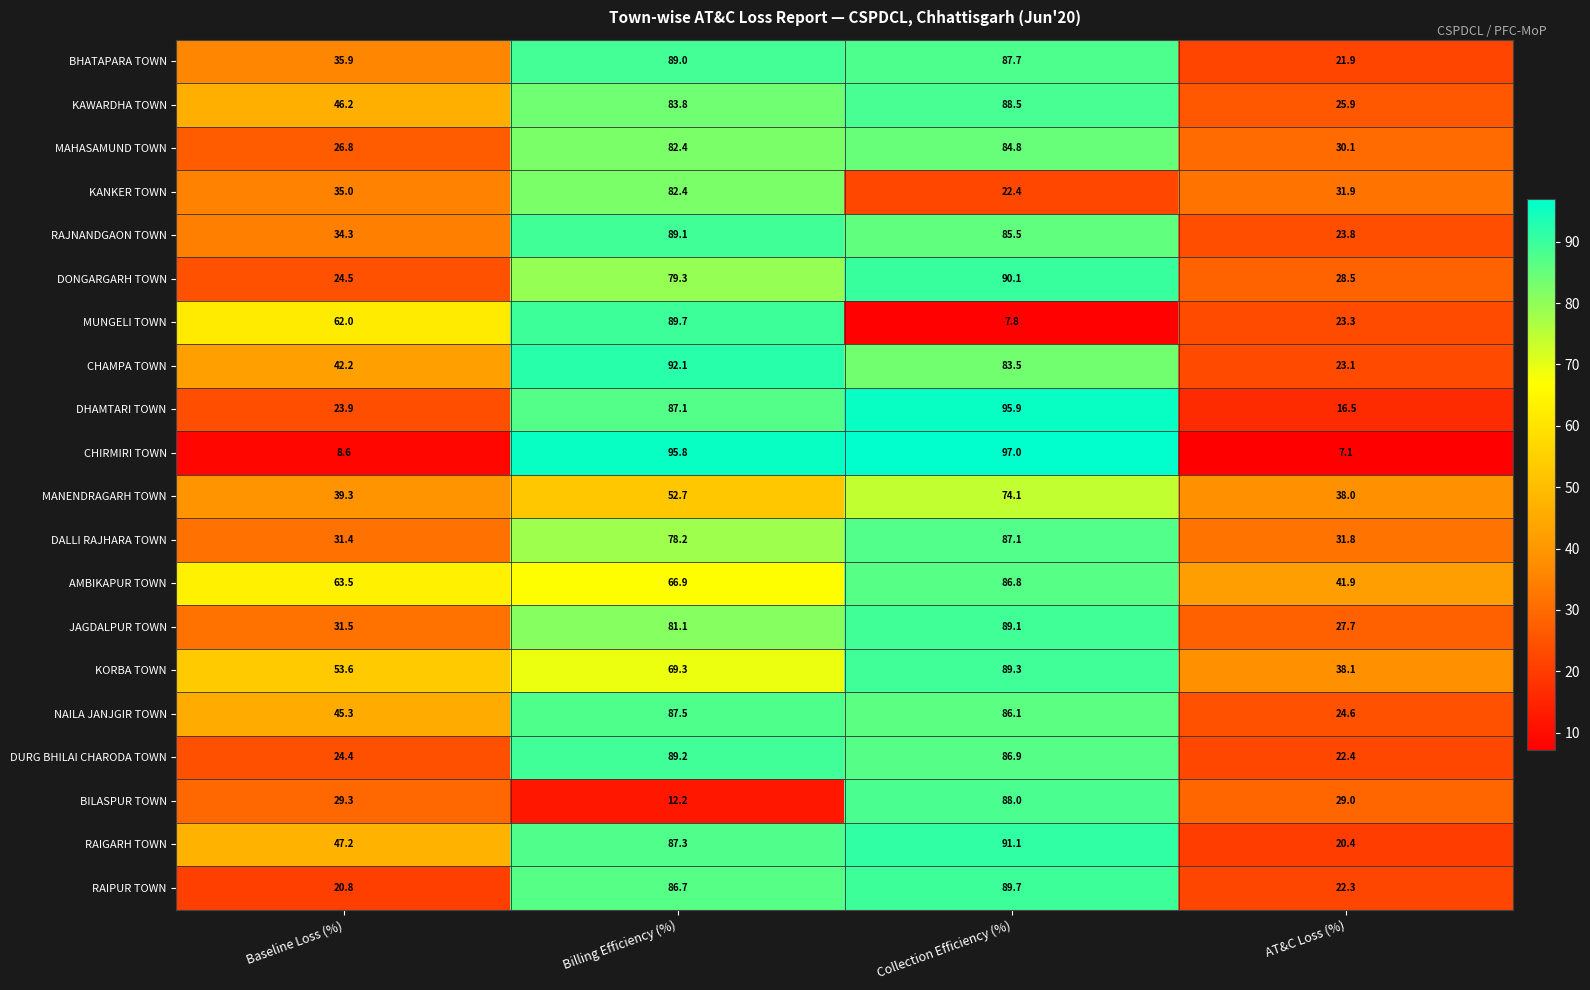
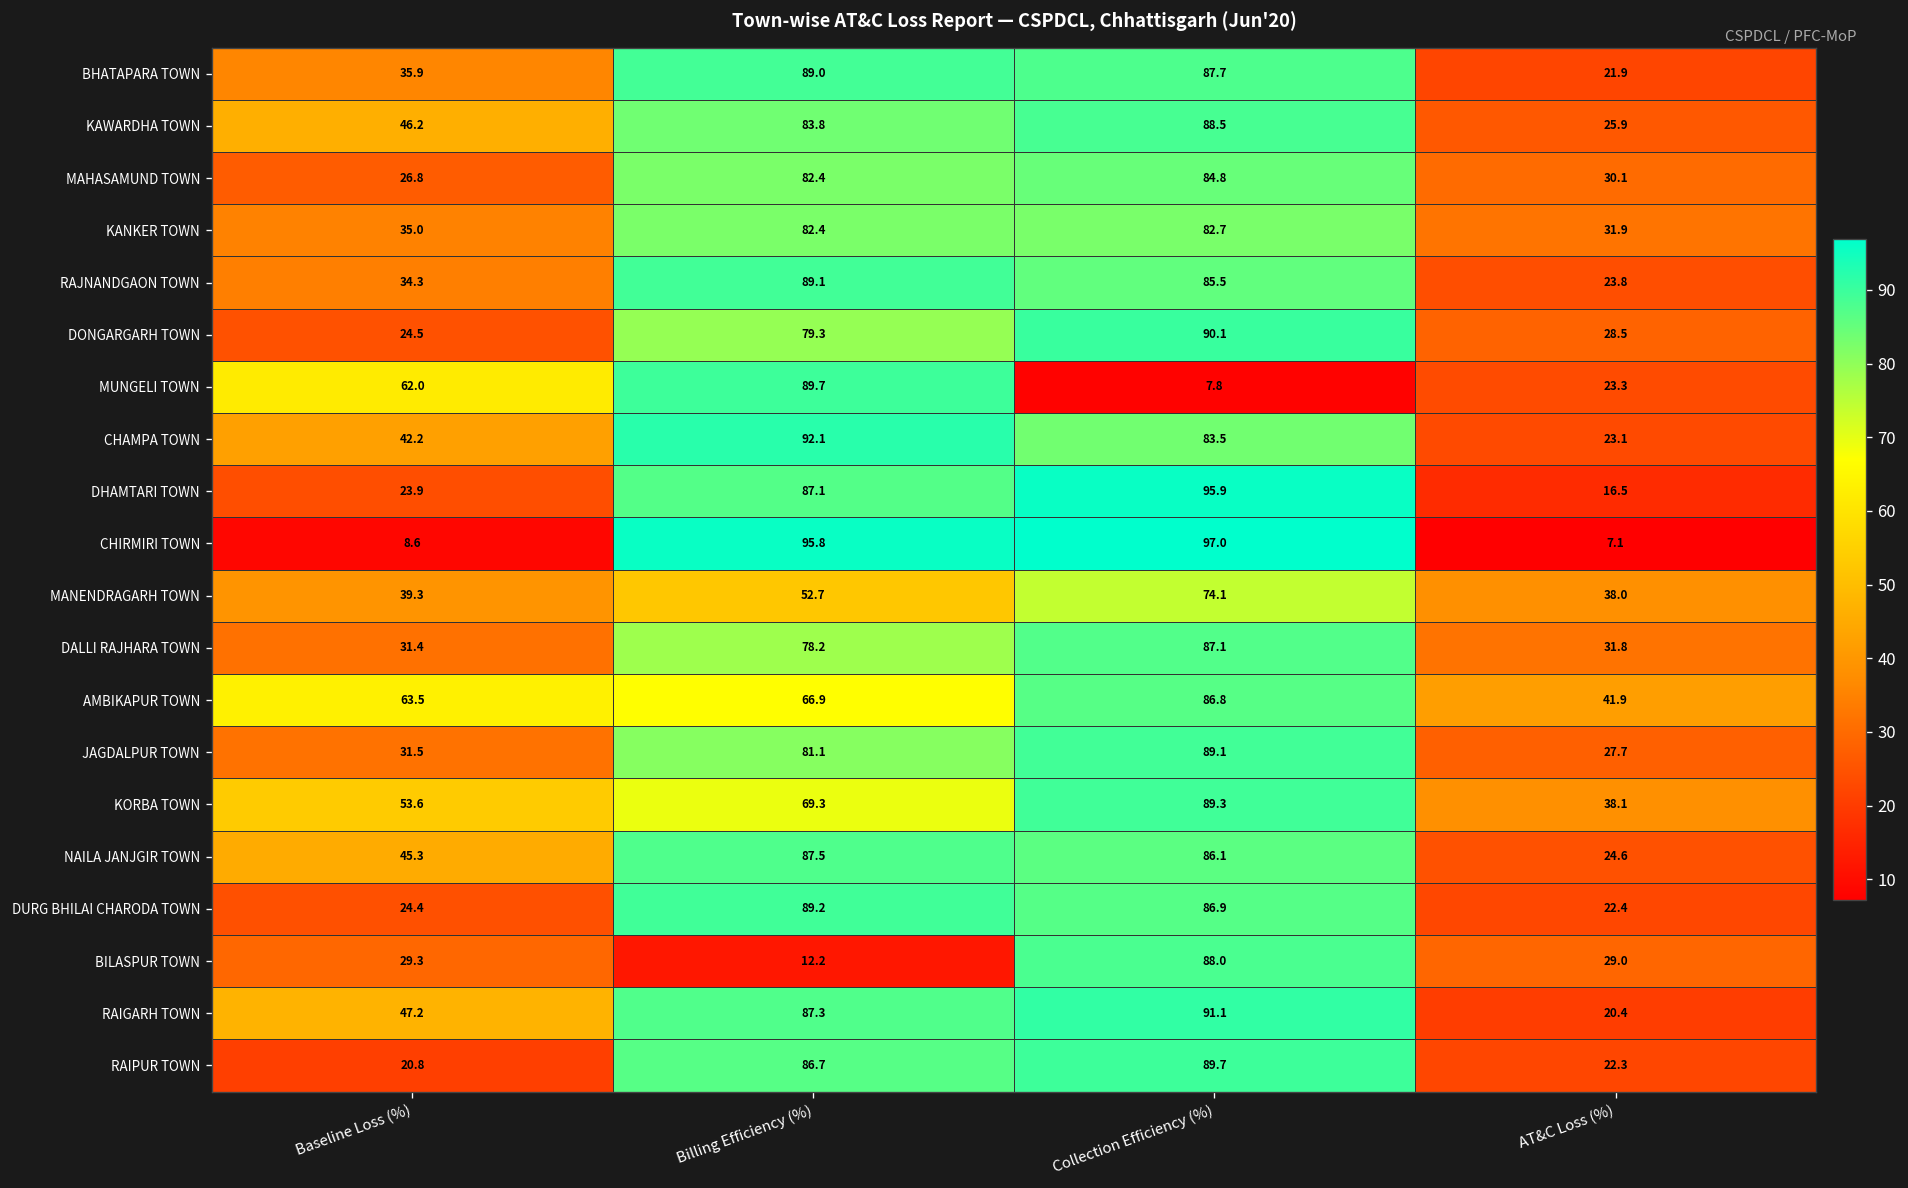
  {
    "BHATAPARA TOWN": {
      "Baseline Loss (%)": 35.9,
      "Billing Efficiency (%)": 89.0,
      "Collection Efficiency (%)": 87.7,
      "AT&C Loss (%)": 21.9
    },
    "KAWARDHA TOWN": {
      "Baseline Loss (%)": 46.2,
      "Billing Efficiency (%)": 83.8,
      "Collection Efficiency (%)": 88.5,
      "AT&C Loss (%)": 25.9
    },
    "MAHASAMUND TOWN": {
      "Baseline Loss (%)": 26.8,
      "Billing Efficiency (%)": 82.4,
      "Collection Efficiency (%)": 84.8,
      "AT&C Loss (%)": 30.1
    },
    "KANKER TOWN": {
      "Baseline Loss (%)": 35.0,
      "Billing Efficiency (%)": 82.4,
-     "Collection Efficiency (%)": 22.4,
+     "Collection Efficiency (%)": 82.7,
      "AT&C Loss (%)": 31.9
    },
    "RAJNANDGAON TOWN": {
      "Baseline Loss (%)": 34.3,
      "Billing Efficiency (%)": 89.1,
      "Collection Efficiency (%)": 85.5,
      "AT&C Loss (%)": 23.8
    },
    "DONGARGARH TOWN": {
      "Baseline Loss (%)": 24.5,
      "Billing Efficiency (%)": 79.3,
      "Collection Efficiency (%)": 90.1,
      "AT&C Loss (%)": 28.5
    },
    "MUNGELI TOWN": {
      "Baseline Loss (%)": 62.0,
      "Billing Efficiency (%)": 89.7,
      "Collection Efficiency (%)": 7.8,
      "AT&C Loss (%)": 23.3
    },
    "CHAMPA TOWN": {
      "Baseline Loss (%)": 42.2,
      "Billing Efficiency (%)": 92.1,
      "Collection Efficiency (%)": 83.5,
      "AT&C Loss (%)": 23.1
    },
    "DHAMTARI TOWN": {
      "Baseline Loss (%)": 23.9,
      "Billing Efficiency (%)": 87.1,
      "Collection Efficiency (%)": 95.9,
      "AT&C Loss (%)": 16.5
    },
    "CHIRMIRI TOWN": {
      "Baseline Loss (%)": 8.6,
      "Billing Efficiency (%)": 95.8,
      "Collection Efficiency (%)": 97.0,
      "AT&C Loss (%)": 7.1
    },
    "MANENDRAGARH TOWN": {
      "Baseline Loss (%)": 39.3,
      "Billing Efficiency (%)": 52.7,
      "Collection Efficiency (%)": 74.1,
      "AT&C Loss (%)": 38.0
    },
    "DALLI RAJHARA TOWN": {
      "Baseline Loss (%)": 31.4,
      "Billing Efficiency (%)": 78.2,
      "Collection Efficiency (%)": 87.1,
      "AT&C Loss (%)": 31.8
    },
    "AMBIKAPUR TOWN": {
      "Baseline Loss (%)": 63.5,
      "Billing Efficiency (%)": 66.9,
      "Collection Efficiency (%)": 86.8,
      "AT&C Loss (%)": 41.9
    },
    "JAGDALPUR TOWN": {
      "Baseline Loss (%)": 31.5,
      "Billing Efficiency (%)": 81.1,
      "Collection Efficiency (%)": 89.1,
      "AT&C Loss (%)": 27.7
    },
    "KORBA TOWN": {
      "Baseline Loss (%)": 53.6,
      "Billing Efficiency (%)": 69.3,
      "Collection Efficiency (%)": 89.3,
      "AT&C Loss (%)": 38.1
    },
    "NAILA JANJGIR TOWN": {
      "Baseline Loss (%)": 45.3,
      "Billing Efficiency (%)": 87.5,
      "Collection Efficiency (%)": 86.1,
      "AT&C Loss (%)": 24.6
    },
    "DURG BHILAI CHARODA TOWN": {
      "Baseline Loss (%)": 24.4,
      "Billing Efficiency (%)": 89.2,
      "Collection Efficiency (%)": 86.9,
      "AT&C Loss (%)": 22.4
    },
    "BILASPUR TOWN": {
      "Baseline Loss (%)": 29.3,
      "Billing Efficiency (%)": 12.2,
      "Collection Efficiency (%)": 88.0,
      "AT&C Loss (%)": 29.0
    },
    "RAIGARH TOWN": {
      "Baseline Loss (%)": 47.2,
      "Billing Efficiency (%)": 87.3,
      "Collection Efficiency (%)": 91.1,
      "AT&C Loss (%)": 20.4
    },
    "RAIPUR TOWN": {
      "Baseline Loss (%)": 20.8,
      "Billing Efficiency (%)": 86.7,
      "Collection Efficiency (%)": 89.7,
      "AT&C Loss (%)": 22.3
    }
  }
